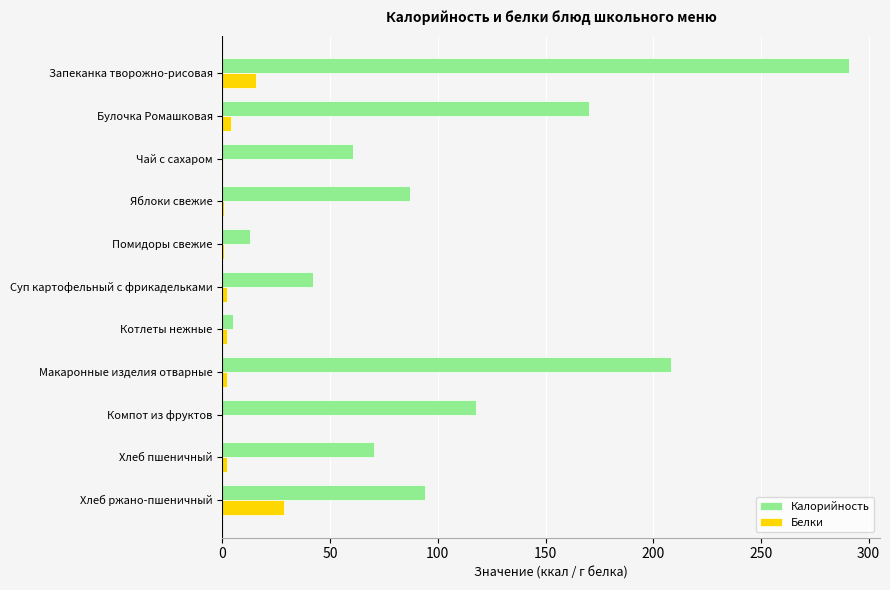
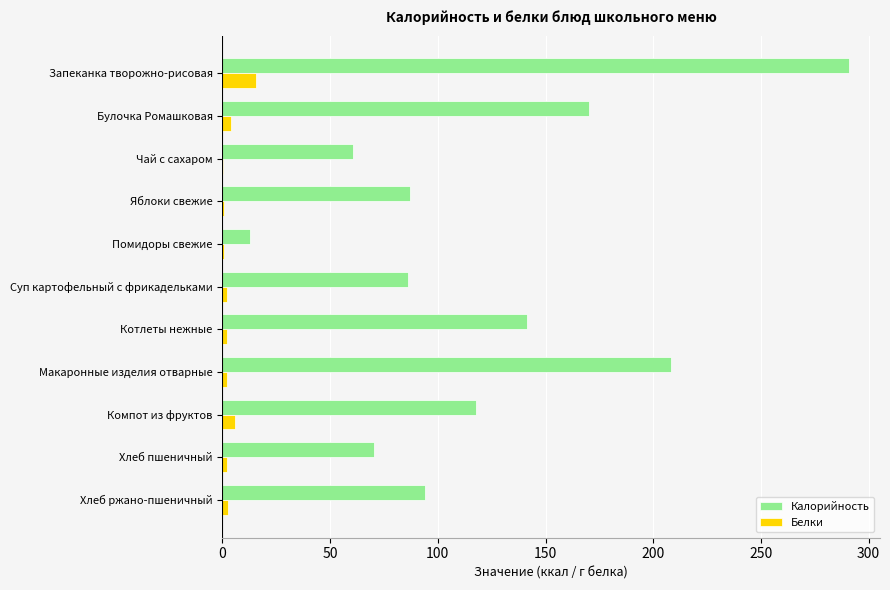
  {
    "Калорийность": {
      "Запеканка творожно-рисовая": 291,
      "Булочка Ромашковая": 170,
      "Чай с сахаром": 60,
      "Яблоки свежие": 87,
      "Помидоры свежие": 13,
-     "Суп картофельный с фрикадельками": 42,
-     "Котлеты нежные": 5,
+     "Суп картофельный с фрикадельками": 86,
+     "Котлеты нежные": 141,
      "Макаронные изделия отварные": 208,
      "Компот из фруктов": 118,
      "Хлеб пшеничный": 71,
      "Хлеб ржано-пшеничный": 94
    },
    "Белки": {
      "Запеканка творожно-рисовая": 16,
      "Булочка Ромашковая": 4,
      "Суп картофельный с фрикадельками": 2,
      "Котлеты нежные": 2,
      "Макаронные изделия отварные": 2,
-     "Компот из фруктов": 0,
+     "Компот из фруктов": 6,
      "Хлеб пшеничный": 2,
-     "Хлеб ржано-пшеничный": 28
+     "Хлеб ржано-пшеничный": 3
    }
  }
